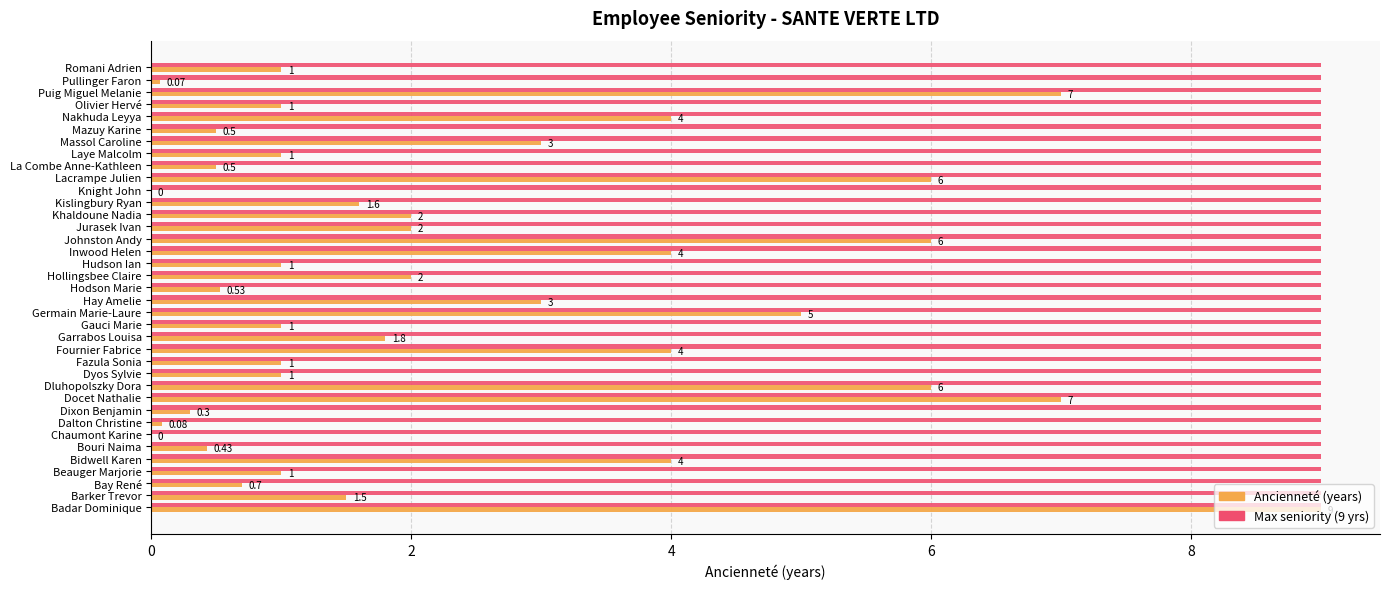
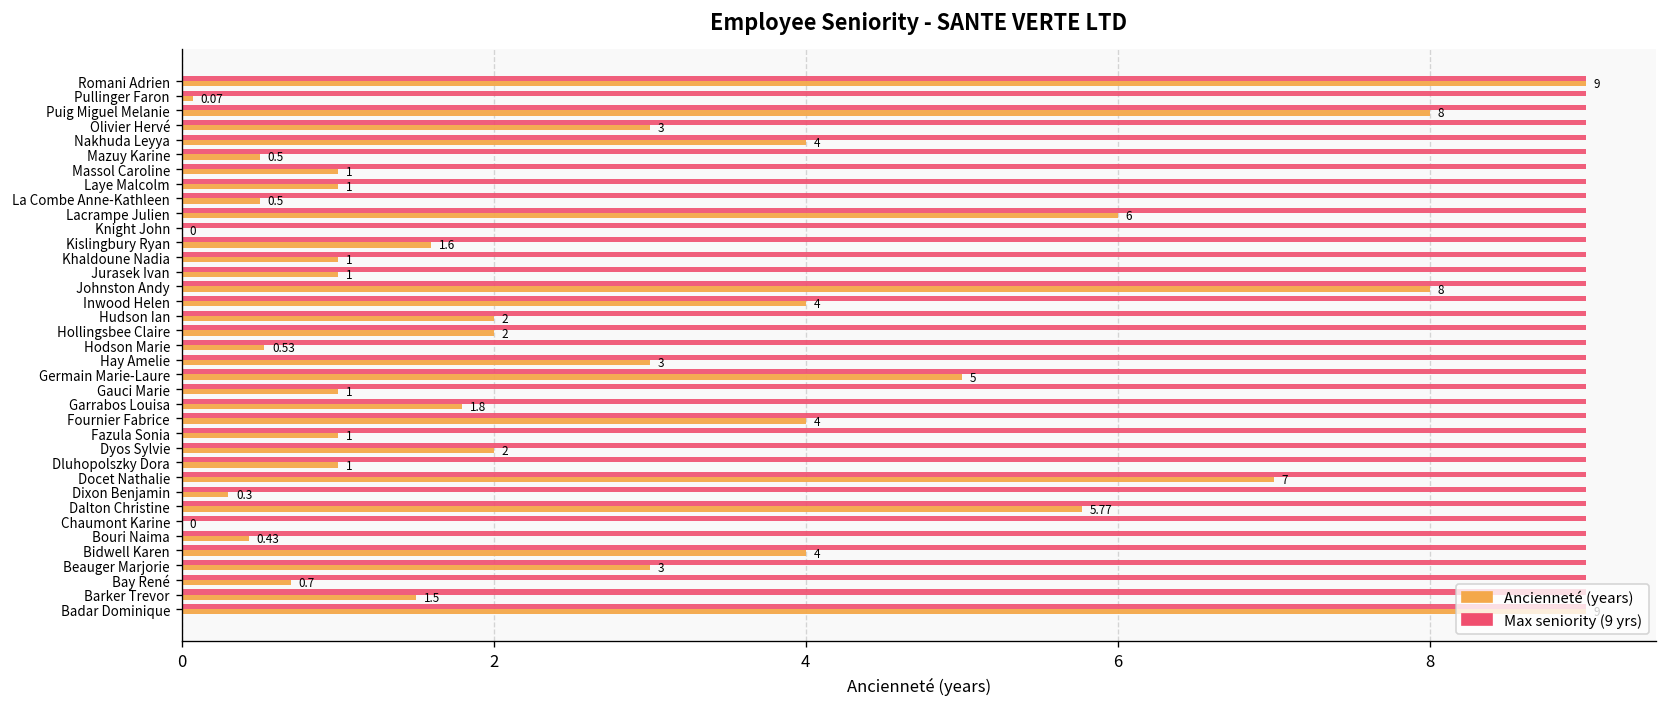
  {
    "Max seniority (9 yrs)": {
      "Romani Adrien": 9
    },
    "Ancienneté (years)": {
-     "Romani Adrien": 1,
+     "Romani Adrien": 9,
      "Pullinger Faron": 0.07,
-     "Puig Miguel Melanie": 7,
-     "Olivier Hervé": 1,
+     "Puig Miguel Melanie": 8,
+     "Olivier Hervé": 3,
      "Nakhuda Leyya": 4,
      "Mazuy Karine": 0.5,
-     "Massol Caroline": 3,
+     "Massol Caroline": 1,
      "Laye Malcolm": 1,
      "La Combe Anne-Kathleen": 0.5,
      "Lacrampe Julien": 6,
      "Knight John": 0,
      "Kislingbury Ryan": 1.6,
-     "Khaldoune Nadia": 2,
-     "Jurasek Ivan": 2,
-     "Johnston Andy": 6,
+     "Khaldoune Nadia": 1,
+     "Jurasek Ivan": 1,
+     "Johnston Andy": 8,
      "Inwood Helen": 4,
-     "Hudson Ian": 1,
+     "Hudson Ian": 2,
      "Hollingsbee Claire": 2,
      "Hodson Marie": 0.53,
      "Hay Amelie": 3,
      "Germain Marie-Laure": 5,
      "Gauci Marie": 1,
      "Garrabos Louisa": 1.8,
      "Fournier Fabrice": 4,
      "Fazula Sonia": 1,
-     "Dyos Sylvie": 1,
-     "Dluhopolszky Dora": 6,
+     "Dyos Sylvie": 2,
+     "Dluhopolszky Dora": 1,
      "Docet Nathalie": 7,
      "Dixon Benjamin": 0.3,
-     "Dalton Christine": 0.08,
+     "Dalton Christine": 5.77,
      "Chaumont Karine": 0,
      "Bouri Naima": 0.43,
      "Bidwell Karen": 4,
-     "Beauger Marjorie": 1,
+     "Beauger Marjorie": 3,
      "Bay René": 0.7,
      "Barker Trevor": 1.5
    }
  }
